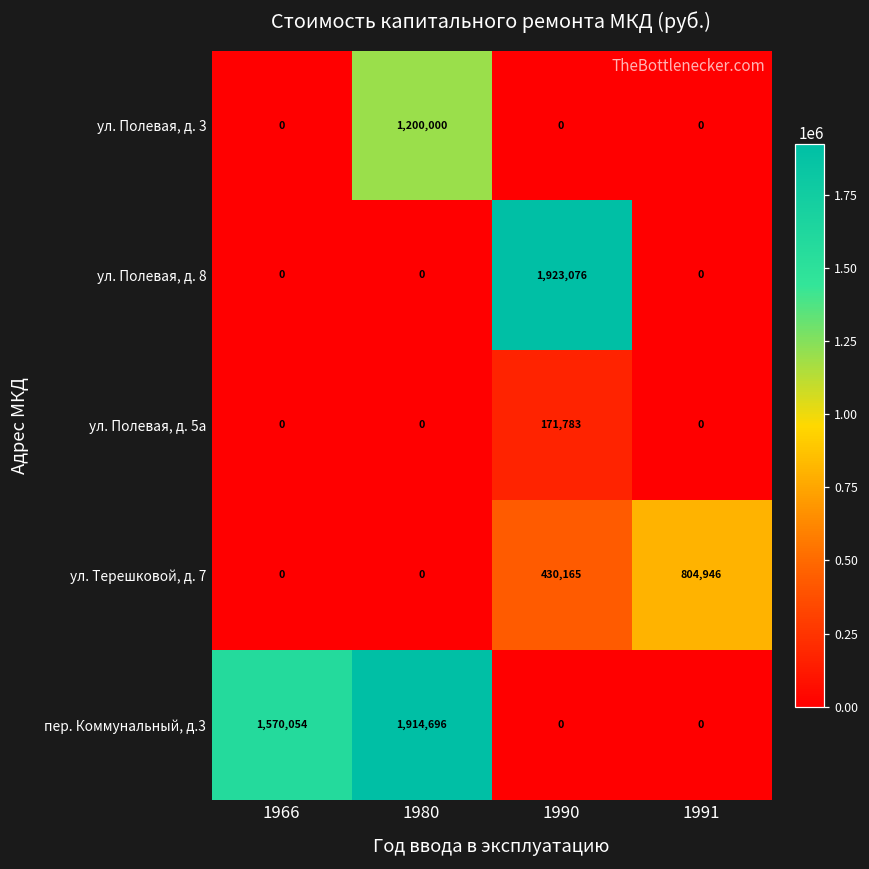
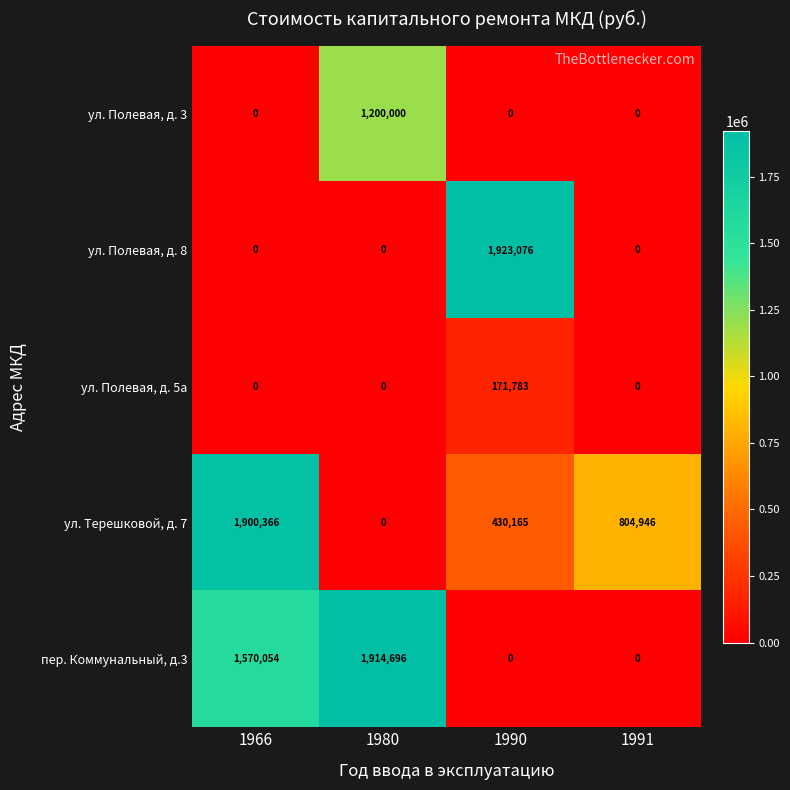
  {
    "ул. Полевая, д. 3": {
      "1966": "0",
      "1980": "1,200,000",
      "1990": "0"
    },
    "ул. Полевая, д. 8": {
      "1966": "0",
      "1980": "0",
      "1990": "1,923,076",
      "1991": "0"
    },
    "ул. Полевая, д. 5а": {
      "1966": "0",
      "1980": "0",
      "1990": "171,783",
      "1991": "0"
    },
    "ул. Терешковой, д. 7": {
-     "1966": "0",
+     "1966": "1,900,366",
      "1980": "0",
      "1990": "430,165",
      "1991": "804,946"
    },
    "пер. Коммунальный, д.3": {
      "1966": "1,570,054",
      "1980": "1,914,696",
      "1990": "0",
      "1991": "0"
    }
  }
